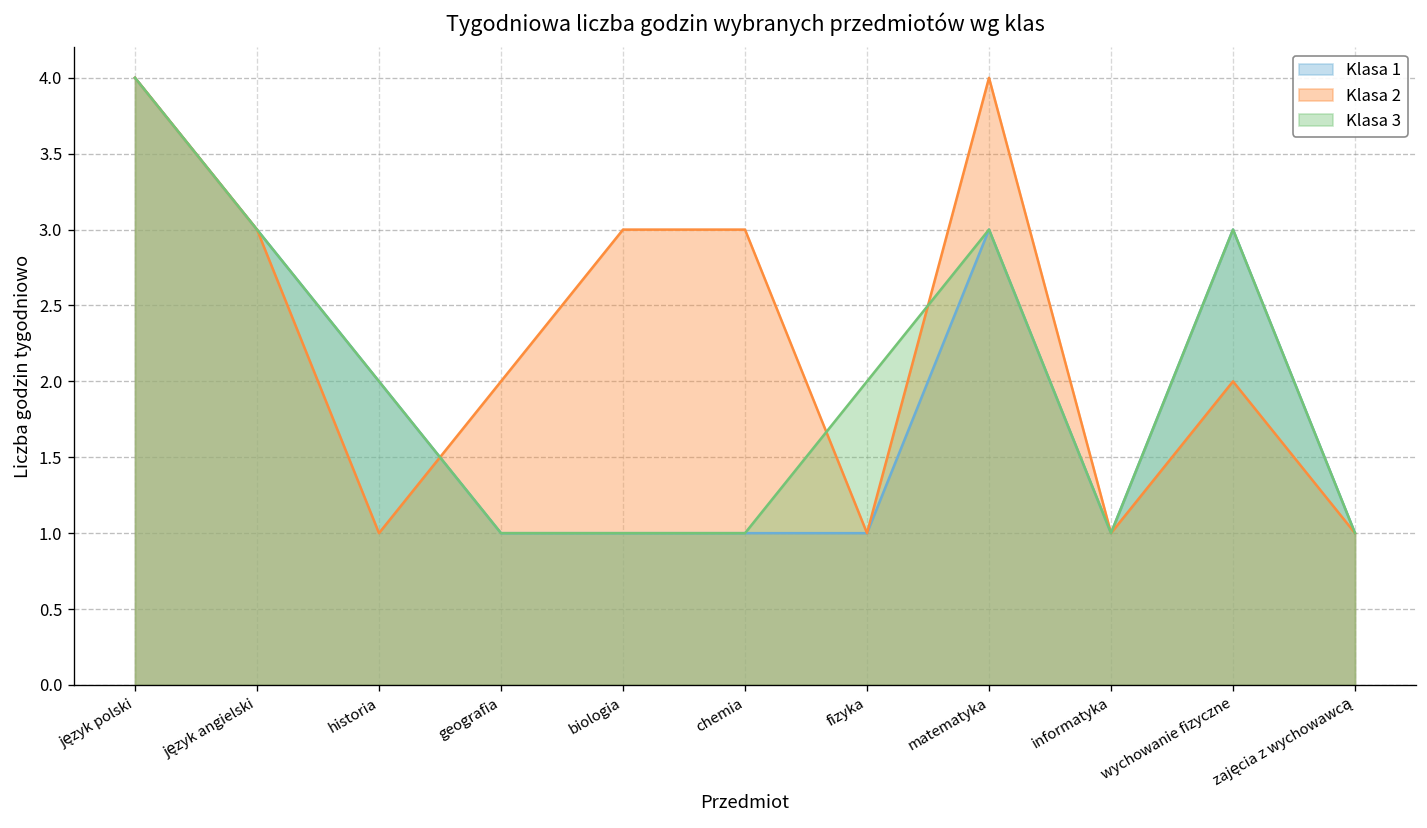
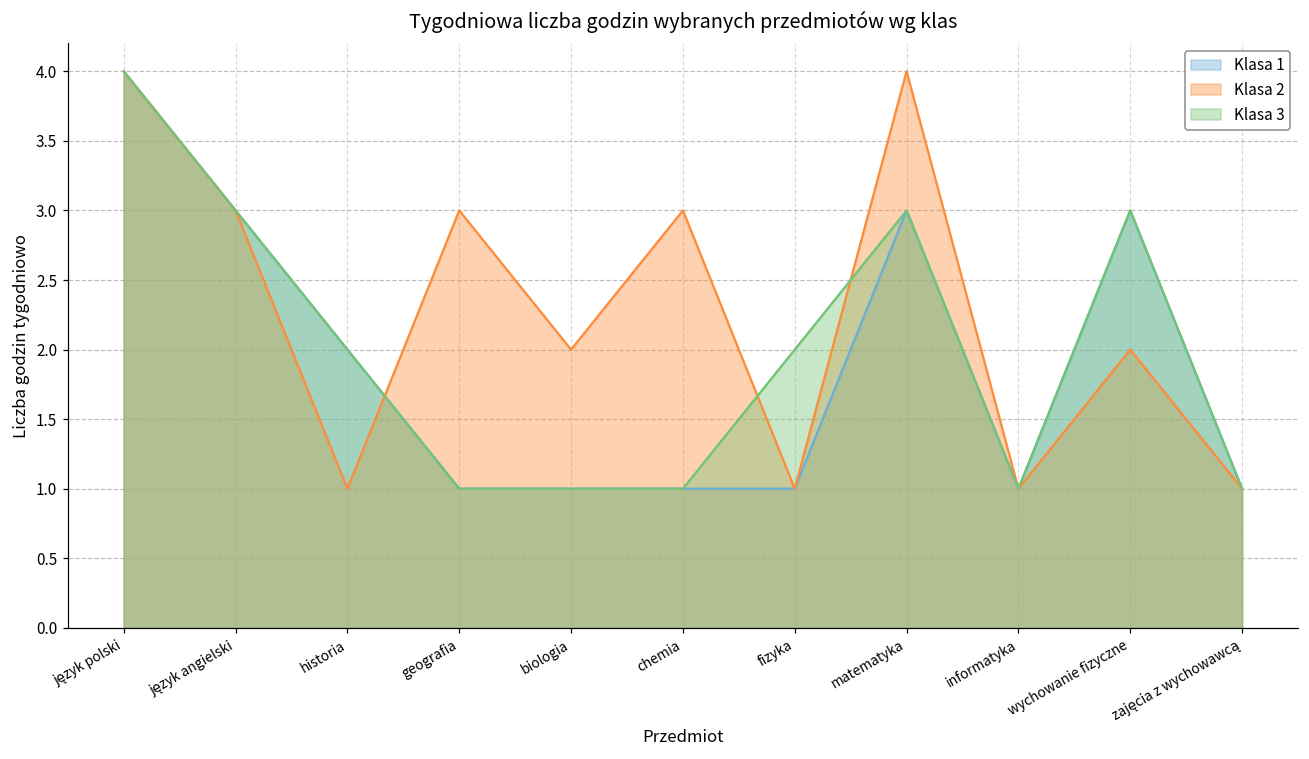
  {
    "Klasa 2": {
      "historia": 1,
-     "geografia": 2,
-     "biologia": 3,
+     "geografia": 3,
+     "biologia": 2,
      "chemia": 3,
      "matematyka": 4,
      "wychowanie fizyczne": 2
    }
  }
